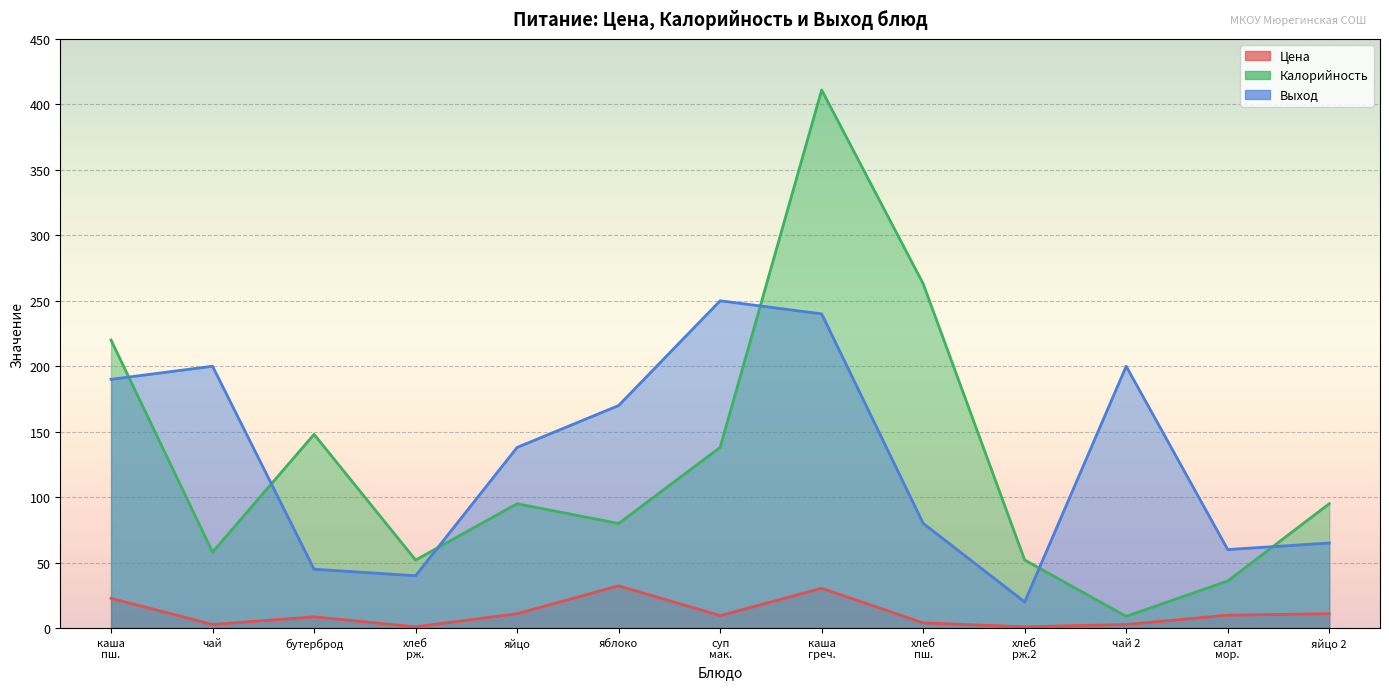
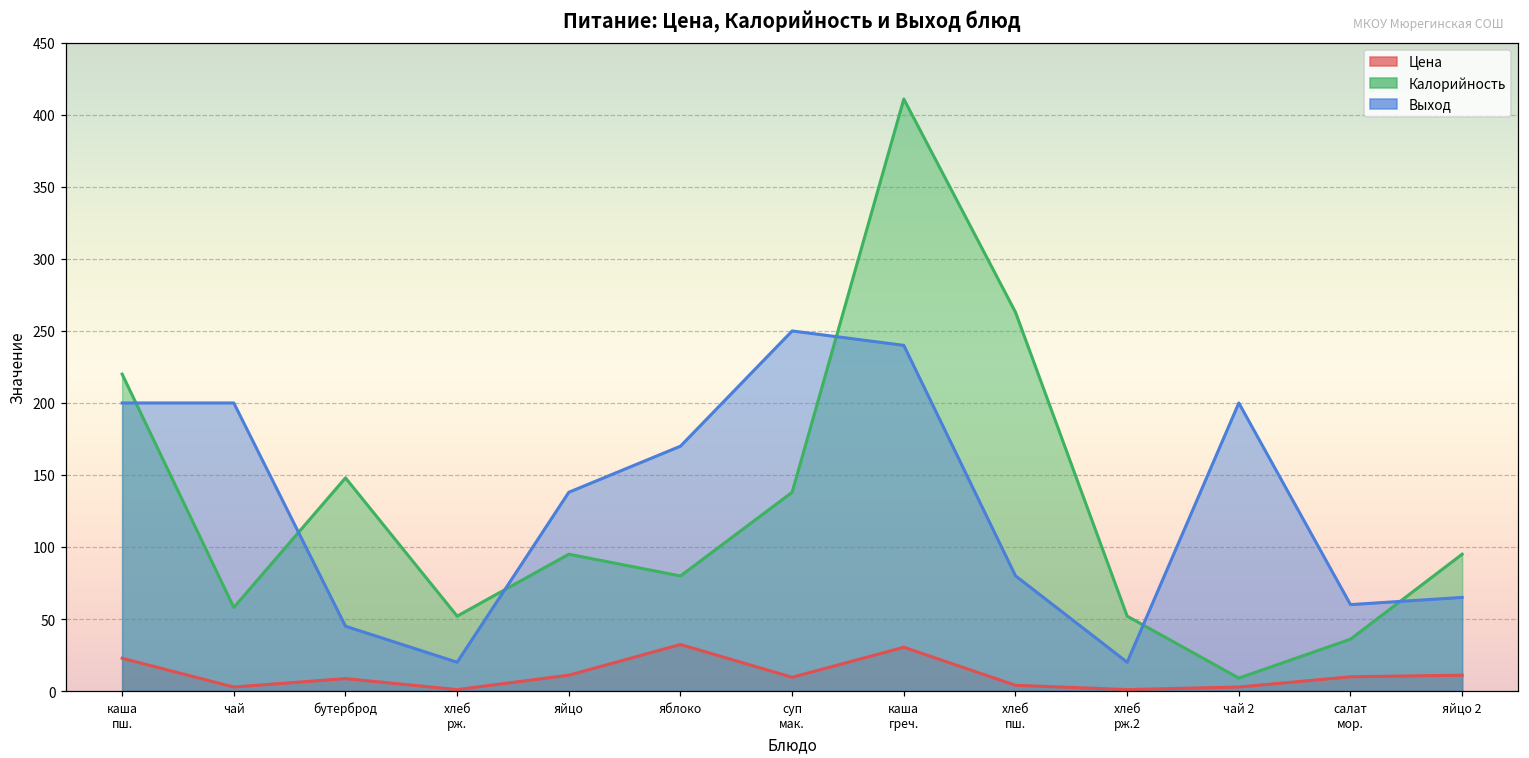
  {
    "Цена": {
      "каша пш.": 23,
      "чай": 3,
      "бутерброд": 9,
      "хлеб рж.": 1,
      "яйцо": 11,
      "яблоко": 32,
      "суп мак.": 10,
      "каша греч.": 30,
      "хлеб пш.": 4,
      "хлеб рж.2": 1,
      "чай 2": 3,
      "салат мор.": 10,
      "яйцо 2": 11
    },
    "Калорийность": {
      "каша пш.": 220,
      "чай": 58,
      "бутерброд": 148,
      "хлеб рж.": 52,
      "яйцо": 95,
      "яблоко": 80,
      "суп мак.": 138,
      "каша греч.": 411,
      "хлеб пш.": 263,
      "хлеб рж.2": 52,
      "чай 2": 9,
      "салат мор.": 36,
      "яйцо 2": 95
    },
    "Выход": {
-     "каша пш.": 190,
+     "каша пш.": 200,
      "чай": 200,
      "бутерброд": 45,
-     "хлеб рж.": 40,
+     "хлеб рж.": 20,
      "яйцо": 138,
      "яблоко": 170,
      "суп мак.": 250,
      "каша греч.": 240,
      "хлеб пш.": 80,
      "хлеб рж.2": 20,
      "чай 2": 200,
      "салат мор.": 60,
      "яйцо 2": 65
    }
  }
